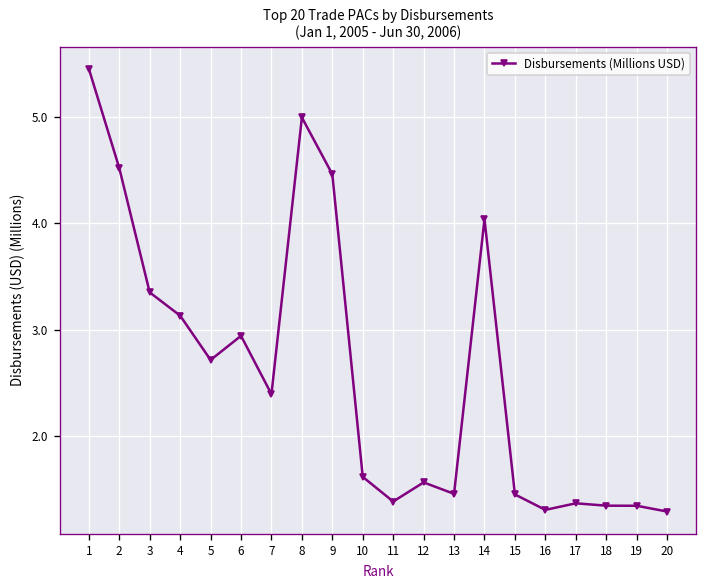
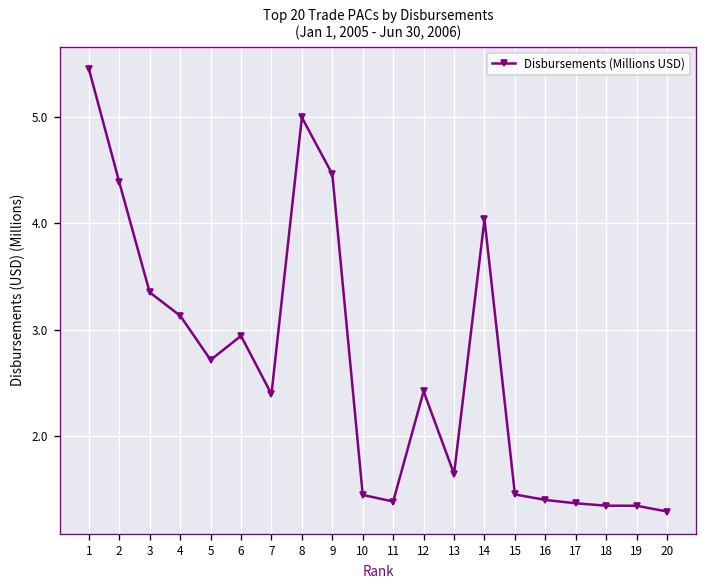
  {
    "1": 5.4,
-   "2": 4.5,
+   "2": 4.4,
    "3": 3.4,
    "4": 3.1,
    "5": 2.7,
    "6": 2.9,
    "7": 2.4,
    "8": 5.0,
    "9": 4.5,
-   "10": 1.6,
+   "10": 1.4,
    "11": 1.4,
-   "12": 1.6,
-   "13": 1.5,
+   "12": 2.4,
+   "13": 1.6,
    "14": 4.0,
    "15": 1.5,
-   "16": 1.3,
+   "16": 1.4,
    "17": 1.4,
    "18": 1.3,
    "19": 1.3,
    "20": 1.3
  }
